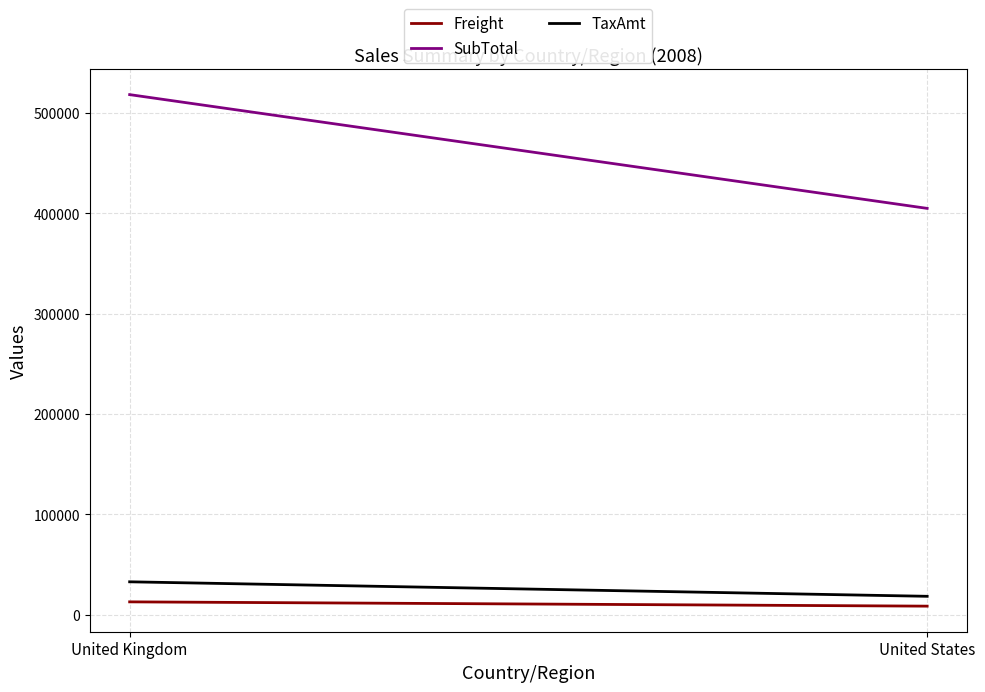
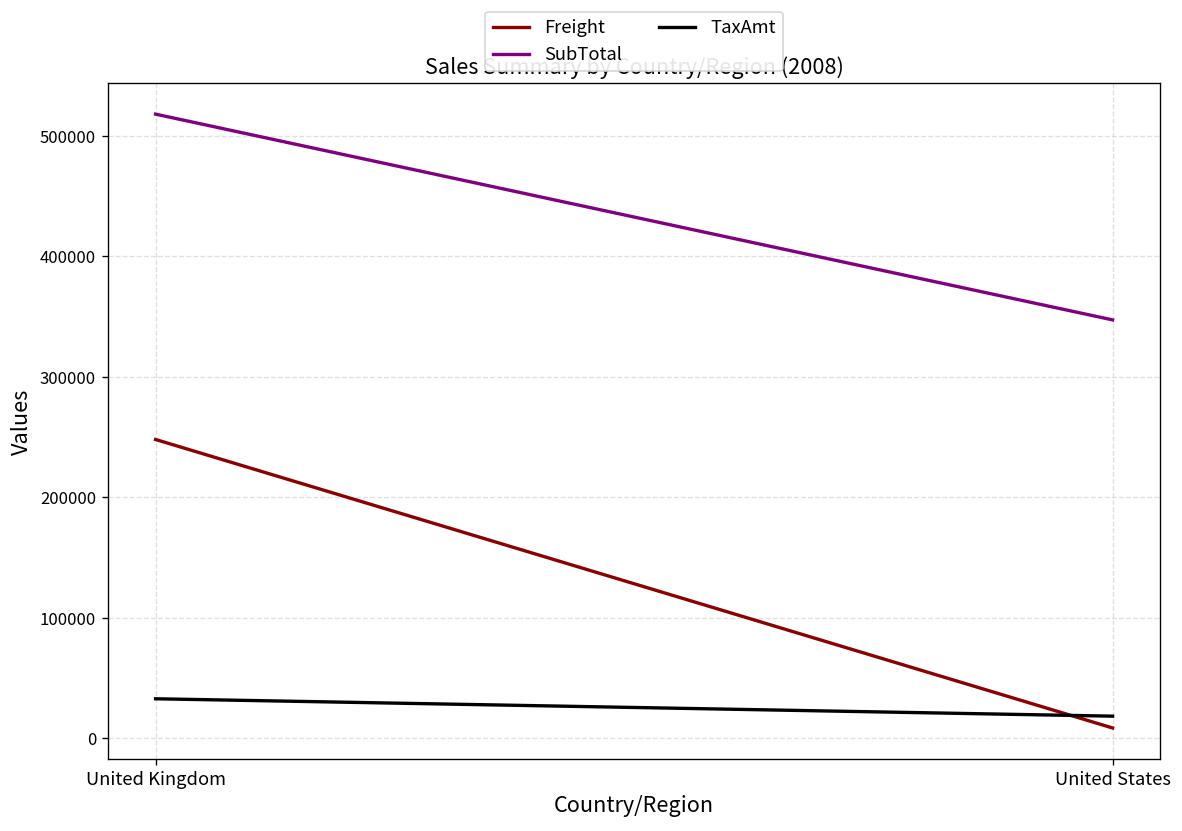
  {
    "Freight": {
-     "United Kingdom": 13000,
+     "United Kingdom": 248000,
      "United States": 9000
    },
    "SubTotal": {
      "United Kingdom": 518000,
-     "United States": 405000
+     "United States": 347000
    },
    "TaxAmt": {
      "United Kingdom": 33000,
      "United States": 18000
    }
  }
